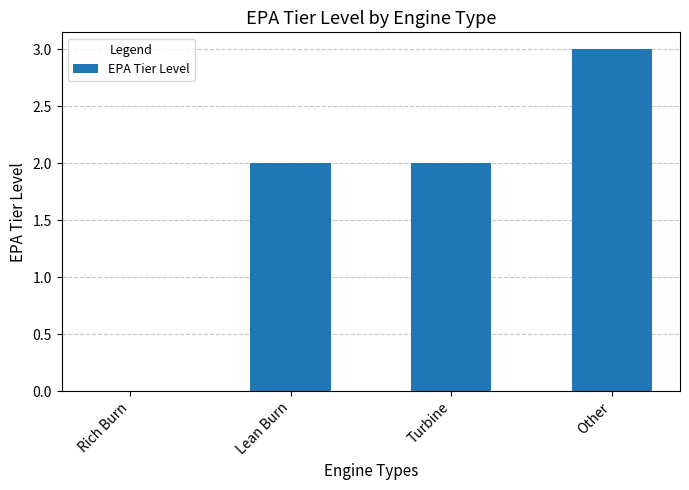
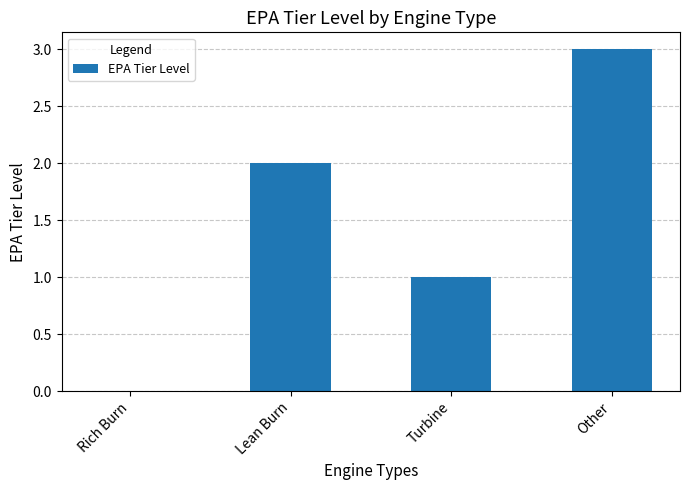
  {
    "Rich Burn": 0,
    "Lean Burn": 2,
-   "Turbine": 2,
+   "Turbine": 1,
    "Other": 3
  }
